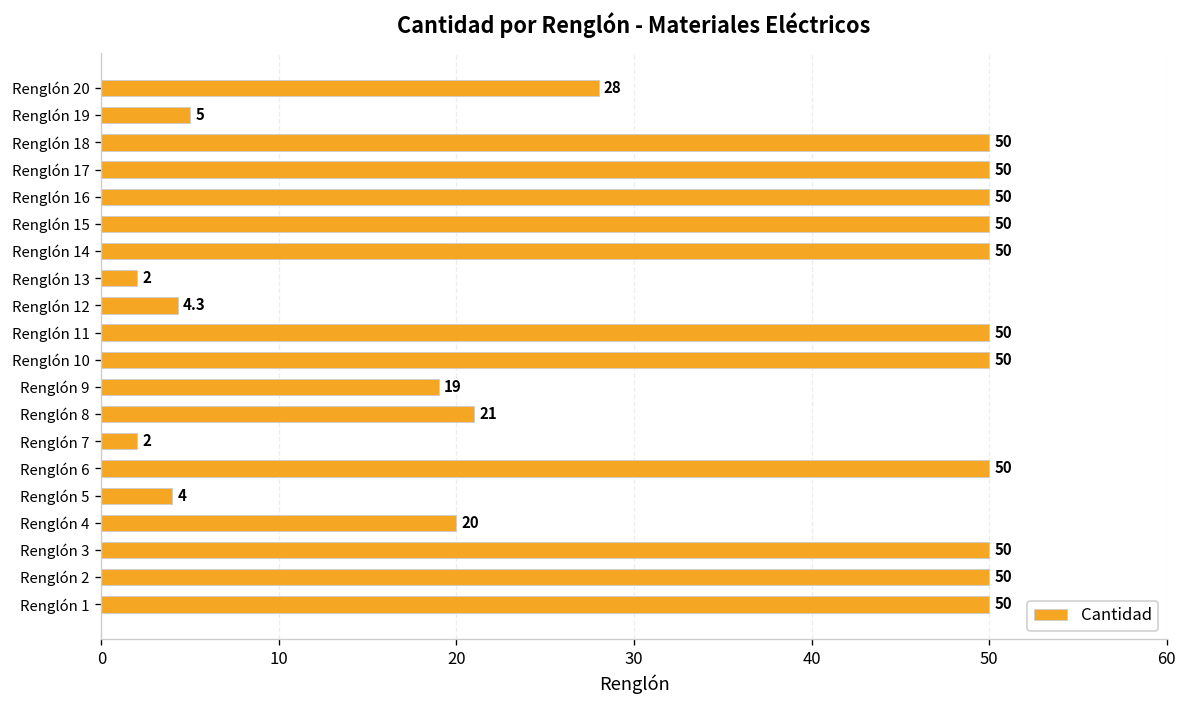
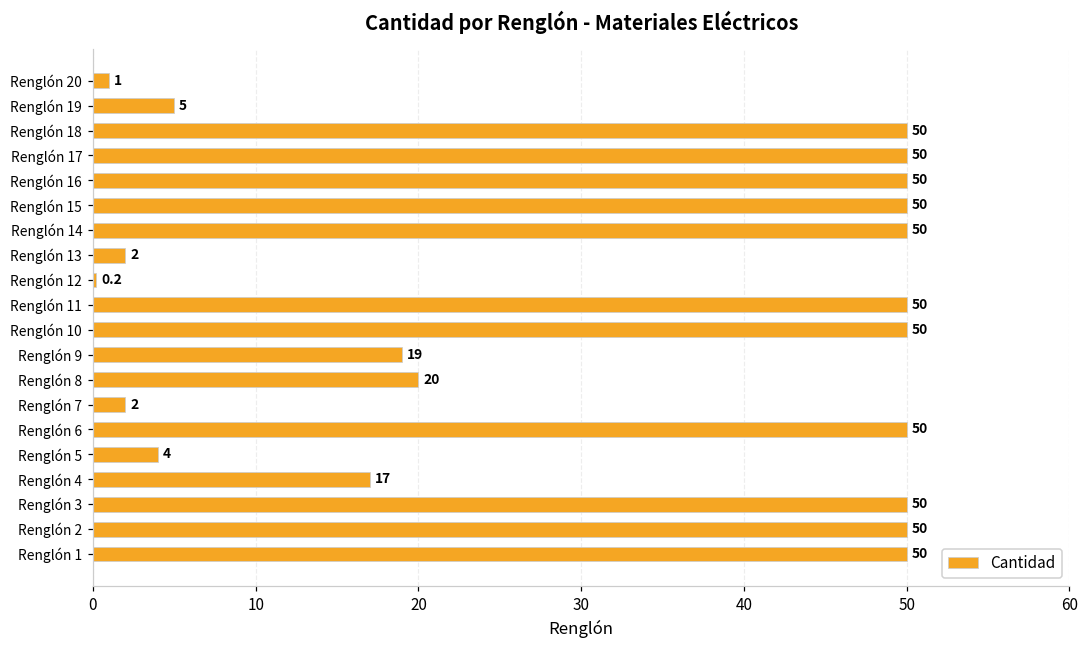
  {
-   "Renglón 20": 28,
+   "Renglón 20": 1,
    "Renglón 19": 5,
    "Renglón 18": 50,
    "Renglón 17": 50,
    "Renglón 16": 50,
    "Renglón 15": 50,
    "Renglón 14": 50,
    "Renglón 13": 2,
-   "Renglón 12": 4.3,
+   "Renglón 12": 0.2,
    "Renglón 11": 50,
    "Renglón 10": 50,
    "Renglón 9": 19,
-   "Renglón 8": 21,
+   "Renglón 8": 20,
    "Renglón 7": 2,
    "Renglón 6": 50,
    "Renglón 5": 4,
-   "Renglón 4": 20,
+   "Renglón 4": 17,
    "Renglón 3": 50,
    "Renglón 2": 50,
    "Renglón 1": 50
  }
